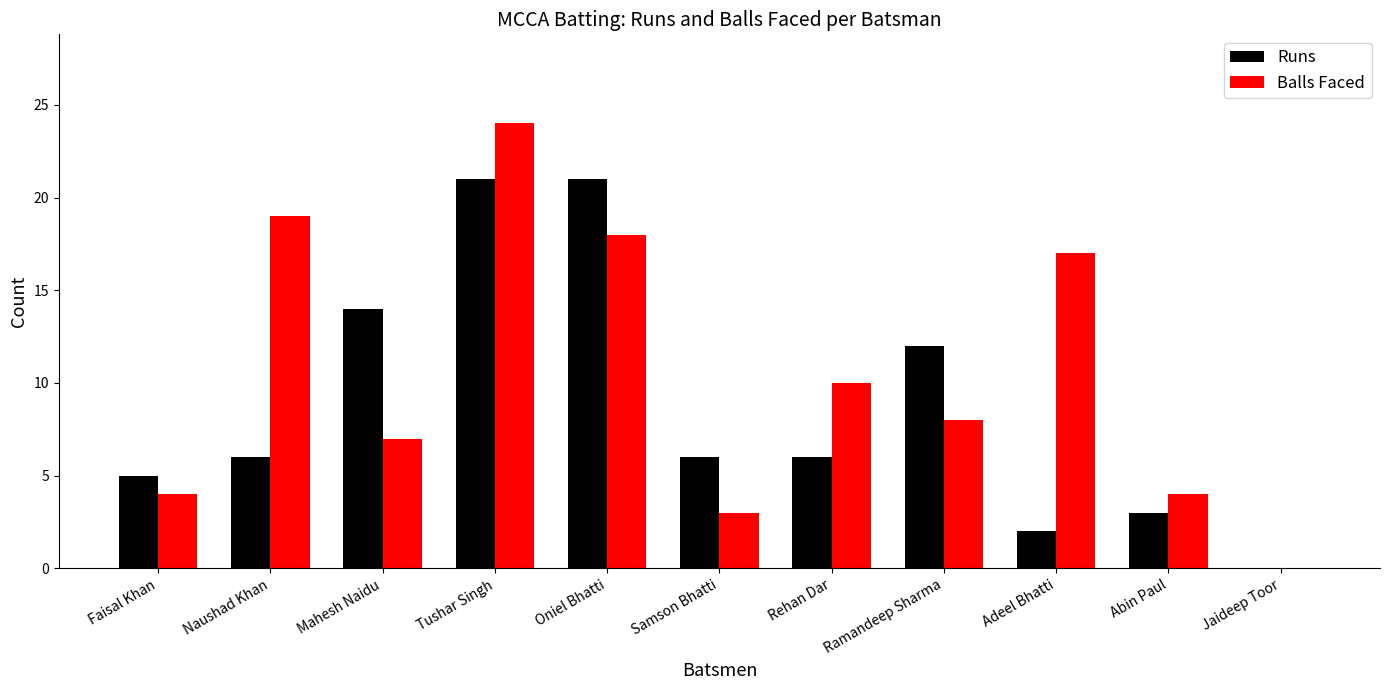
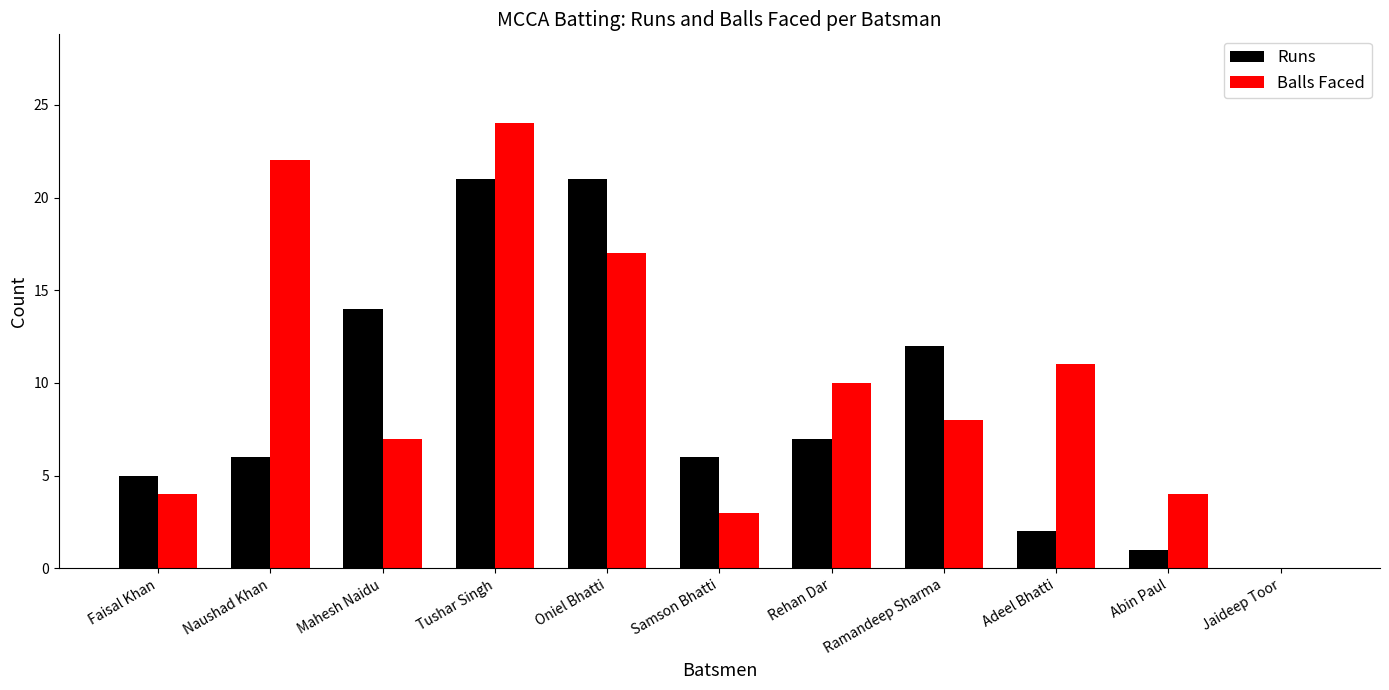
  {
    "Runs": {
      "Faisal Khan": 5,
      "Naushad Khan": 6,
      "Mahesh Naidu": 14,
      "Tushar Singh": 21,
      "Oniel Bhatti": 21,
      "Samson Bhatti": 6,
-     "Rehan Dar": 6,
+     "Rehan Dar": 7,
      "Ramandeep Sharma": 12,
      "Adeel Bhatti": 2,
-     "Abin Paul": 3,
+     "Abin Paul": 1,
      "Jaideep Toor": 0
    },
    "Balls Faced": {
      "Faisal Khan": 4,
-     "Naushad Khan": 19,
+     "Naushad Khan": 22,
      "Mahesh Naidu": 7,
      "Tushar Singh": 24,
-     "Oniel Bhatti": 18,
+     "Oniel Bhatti": 17,
      "Samson Bhatti": 3,
      "Rehan Dar": 10,
      "Ramandeep Sharma": 8,
-     "Adeel Bhatti": 17,
+     "Adeel Bhatti": 11,
      "Abin Paul": 4,
      "Jaideep Toor": 0
    }
  }
